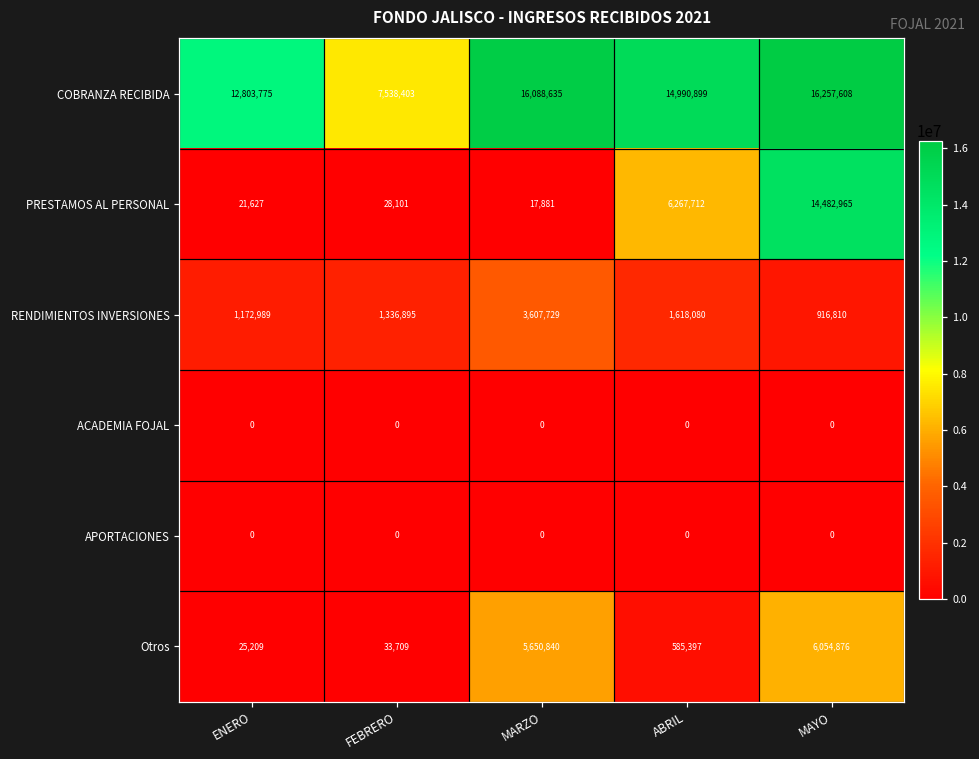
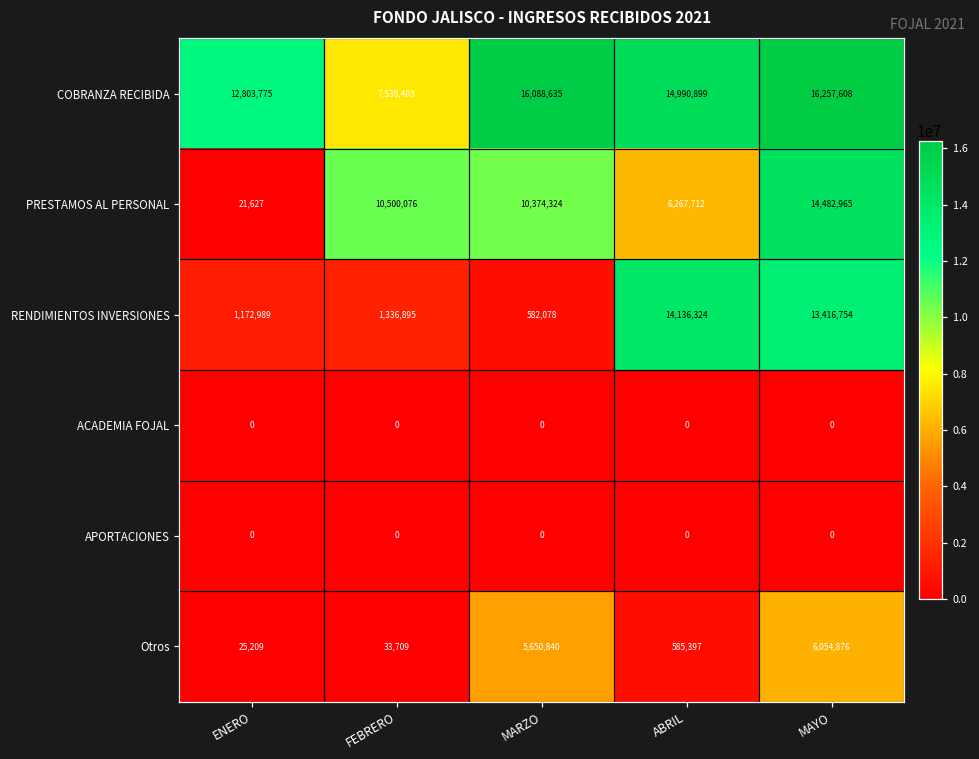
  {
    "COBRANZA RECIBIDA": {
      "ENERO": "12,803,775",
      "FEBRERO": "7,538,403",
      "MARZO": "16,088,635",
      "ABRIL": "14,990,899",
      "MAYO": "16,257,608"
    },
    "PRESTAMOS AL PERSONAL": {
      "ENERO": "21,627",
-     "FEBRERO": "28,101",
-     "MARZO": "17,881",
+     "FEBRERO": "10,500,076",
+     "MARZO": "10,374,324",
      "ABRIL": "6,267,712",
      "MAYO": "14,482,965"
    },
    "RENDIMIENTOS INVERSIONES": {
      "ENERO": "1,172,989",
      "FEBRERO": "1,336,895",
-     "MARZO": "3,607,729",
-     "ABRIL": "1,618,080",
-     "MAYO": "916,810"
+     "MARZO": "582,078",
+     "ABRIL": "14,136,324",
+     "MAYO": "13,416,754"
    },
    "ACADEMIA FOJAL": {
      "ENERO": "0",
      "FEBRERO": "0",
      "MARZO": "0",
      "ABRIL": "0",
      "MAYO": "0"
    },
    "APORTACIONES": {
      "ENERO": "0",
      "FEBRERO": "0",
      "MARZO": "0",
      "ABRIL": "0",
      "MAYO": "0"
    },
    "Otros": {
      "ENERO": "25,209",
      "FEBRERO": "33,709",
      "MARZO": "5,650,840",
      "ABRIL": "585,397",
      "MAYO": "6,054,876"
    }
  }
